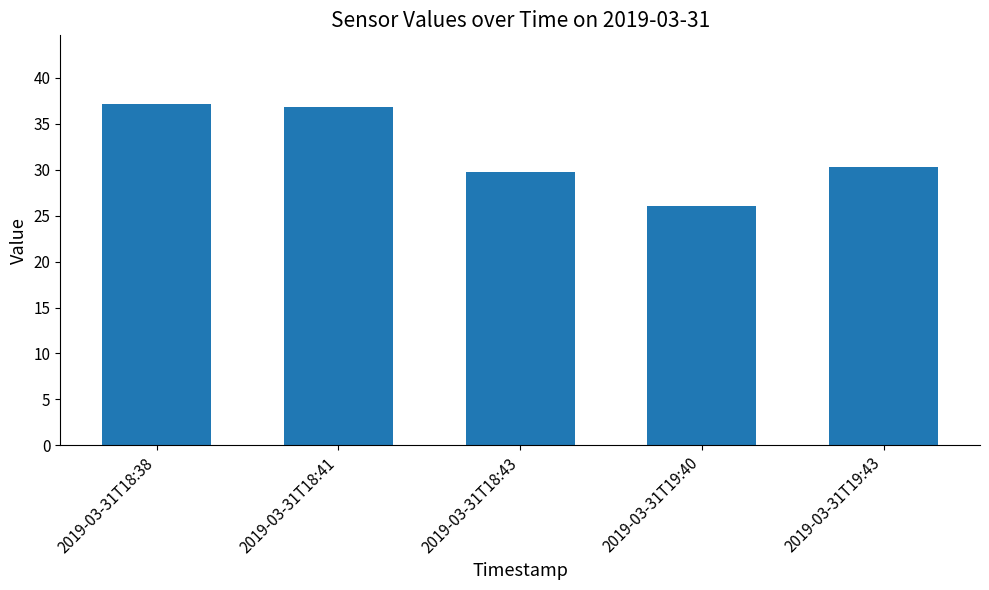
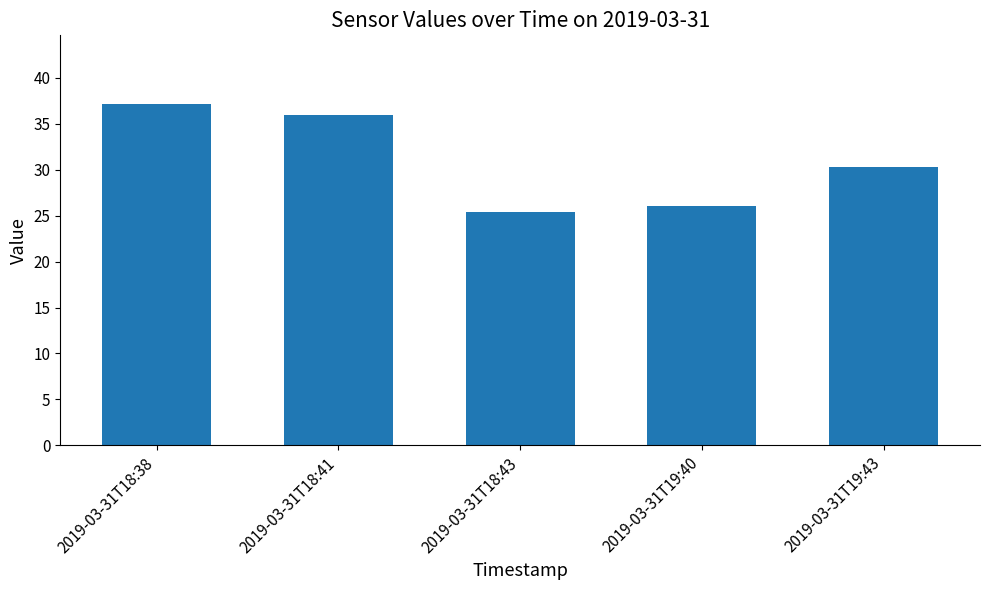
  {
    "2019-03-31T18:38": 37,
-   "2019-03-31T18:41": 37,
-   "2019-03-31T18:43": 30,
+   "2019-03-31T18:41": 36,
+   "2019-03-31T18:43": 25,
    "2019-03-31T19:40": 26,
    "2019-03-31T19:43": 30
  }
